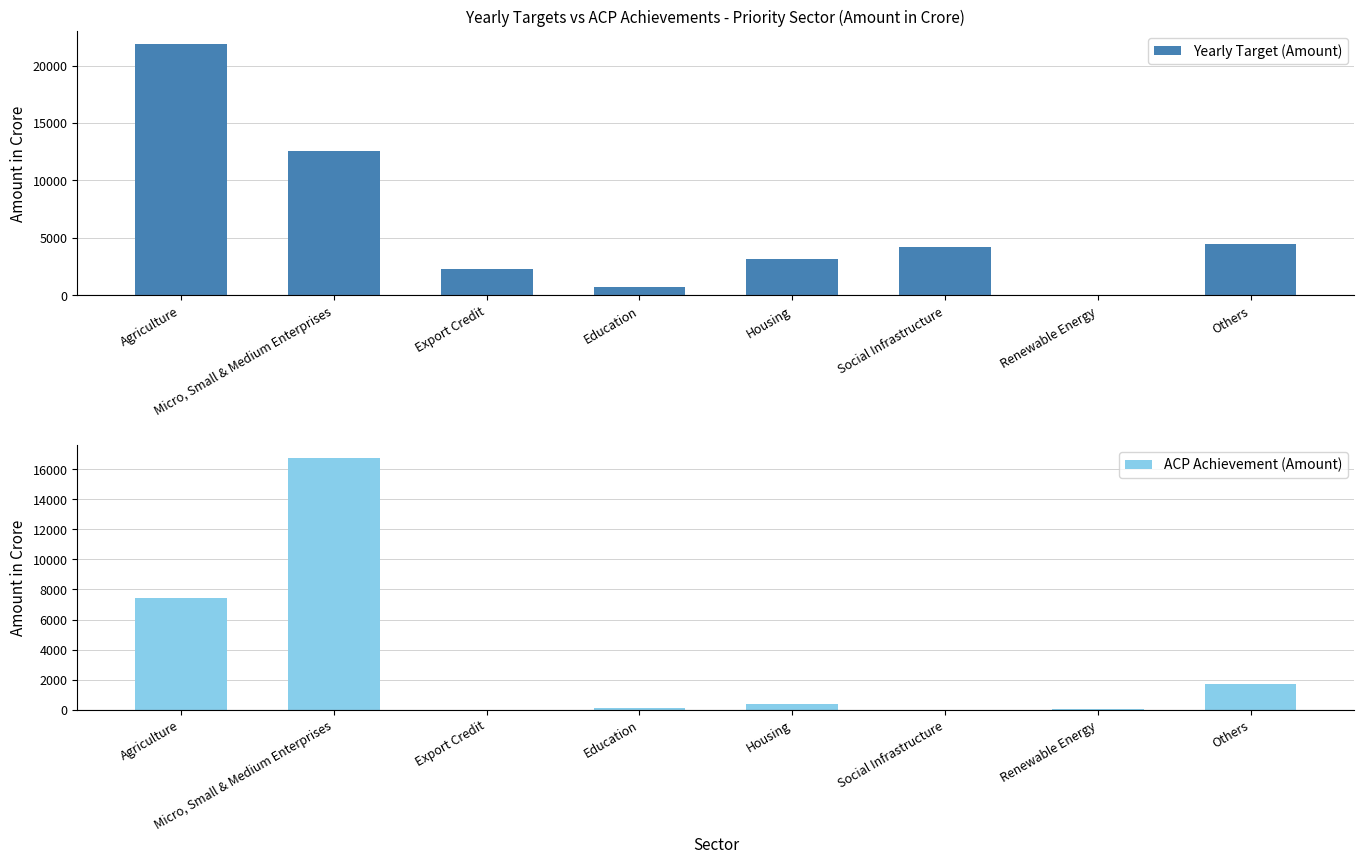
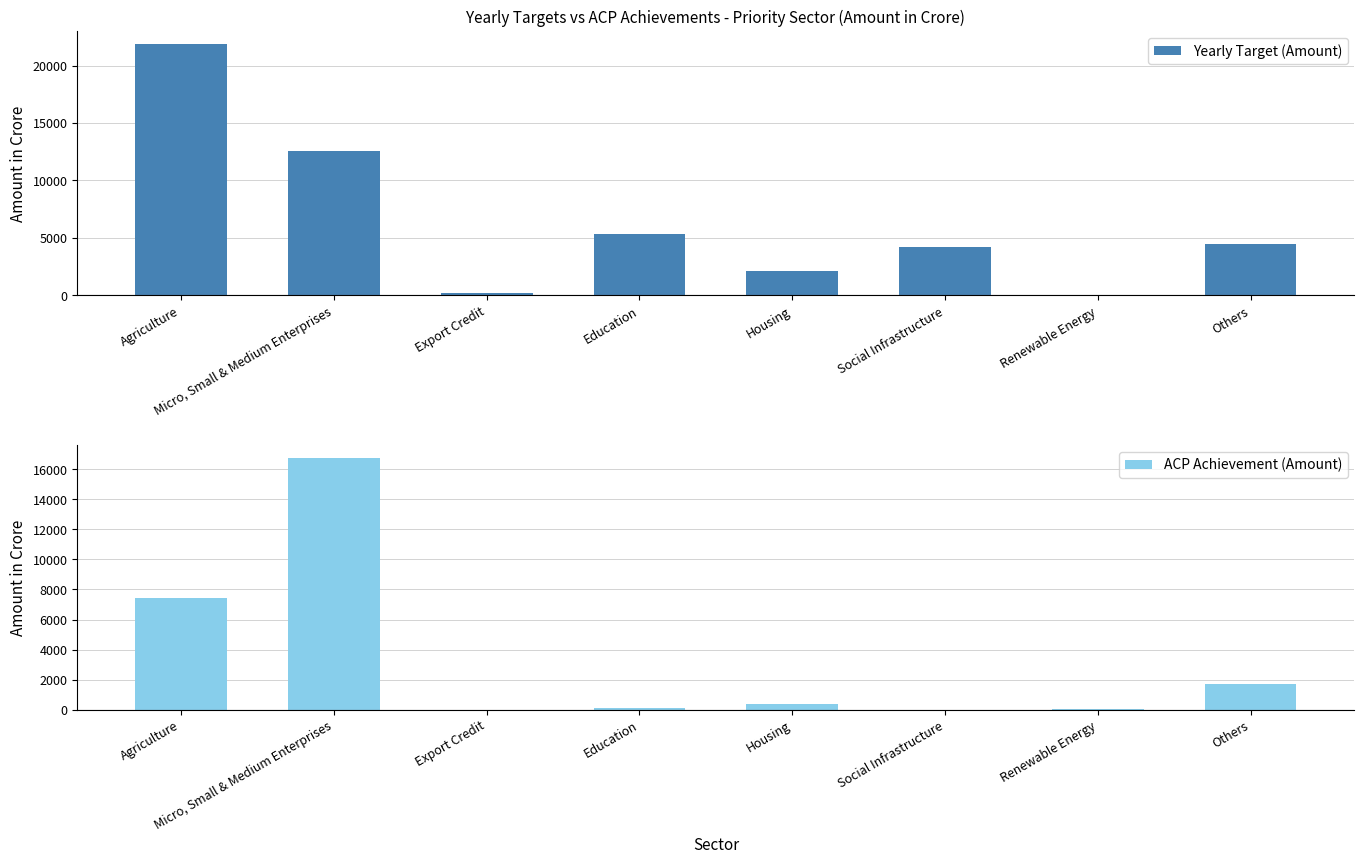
  {
    "Yearly Targets vs ACP Achievements - Priority Sector (Amount in Crore)": {
      "Agriculture": 21900,
      "Micro, Small & Medium Enterprises": 12500,
-     "Export Credit": 2300,
-     "Education": 800,
-     "Housing": 3100,
+     "Export Credit": 200,
+     "Education": 5300,
+     "Housing": 2100,
      "Social Infrastructure": 4200,
      "Others": 4500
    }
  }
